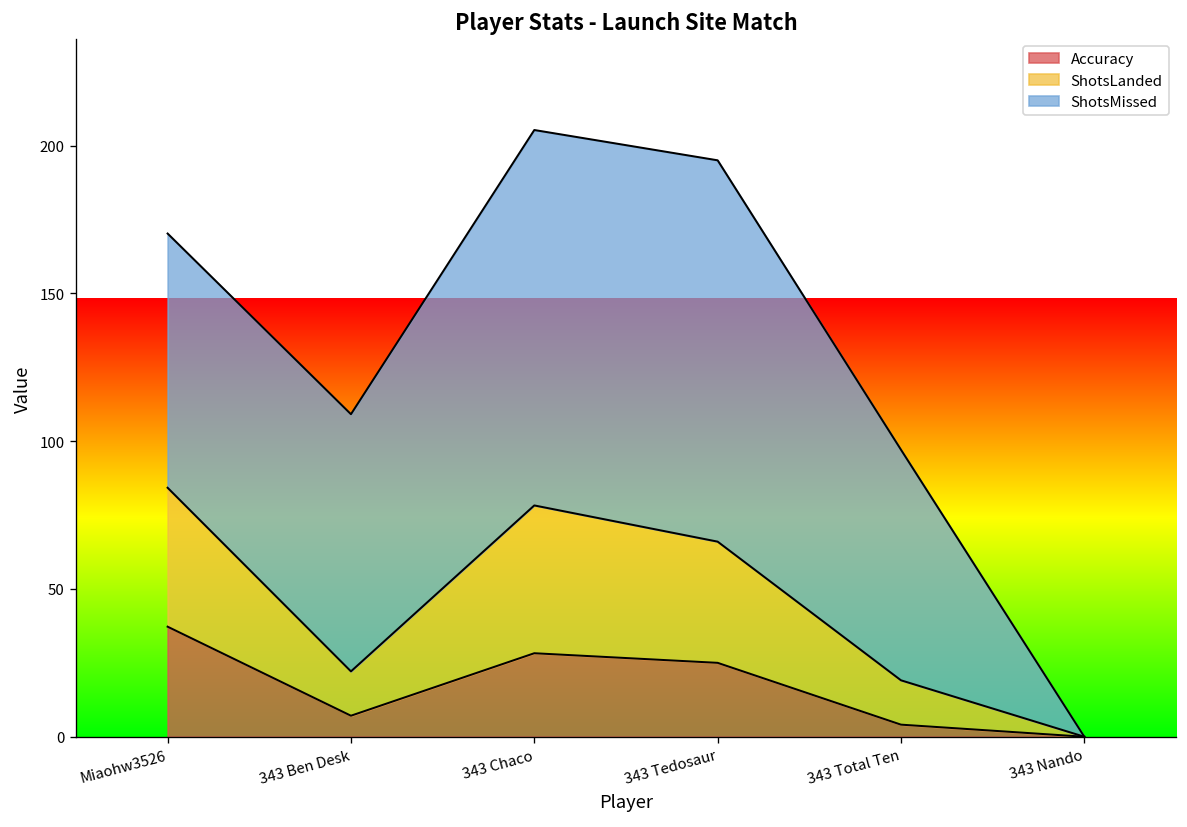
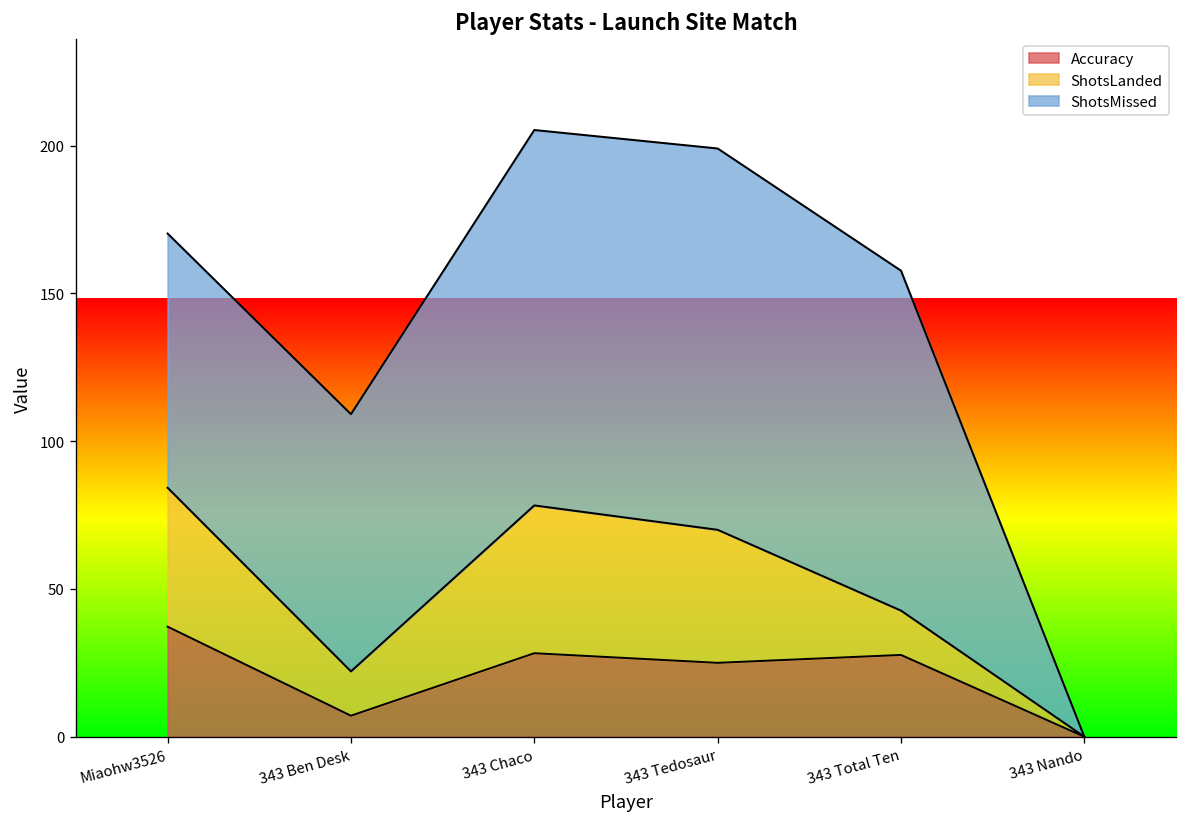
  {
    "Accuracy": {
      "Miaohw3526": 37,
      "343 Ben Desk": 7,
      "343 Chaco": 28,
      "343 Tedosaur": 25,
-     "343 Total Ten": 4
+     "343 Total Ten": 28
    },
    "ShotsLanded": {
      "Miaohw3526": 47,
      "343 Ben Desk": 15,
      "343 Chaco": 50,
-     "343 Tedosaur": 41,
+     "343 Tedosaur": 45,
      "343 Total Ten": 15
    },
    "ShotsMissed": {
      "Miaohw3526": 86,
      "343 Ben Desk": 87,
      "343 Chaco": 127,
      "343 Tedosaur": 129,
-     "343 Total Ten": 78
+     "343 Total Ten": 115
    }
  }
